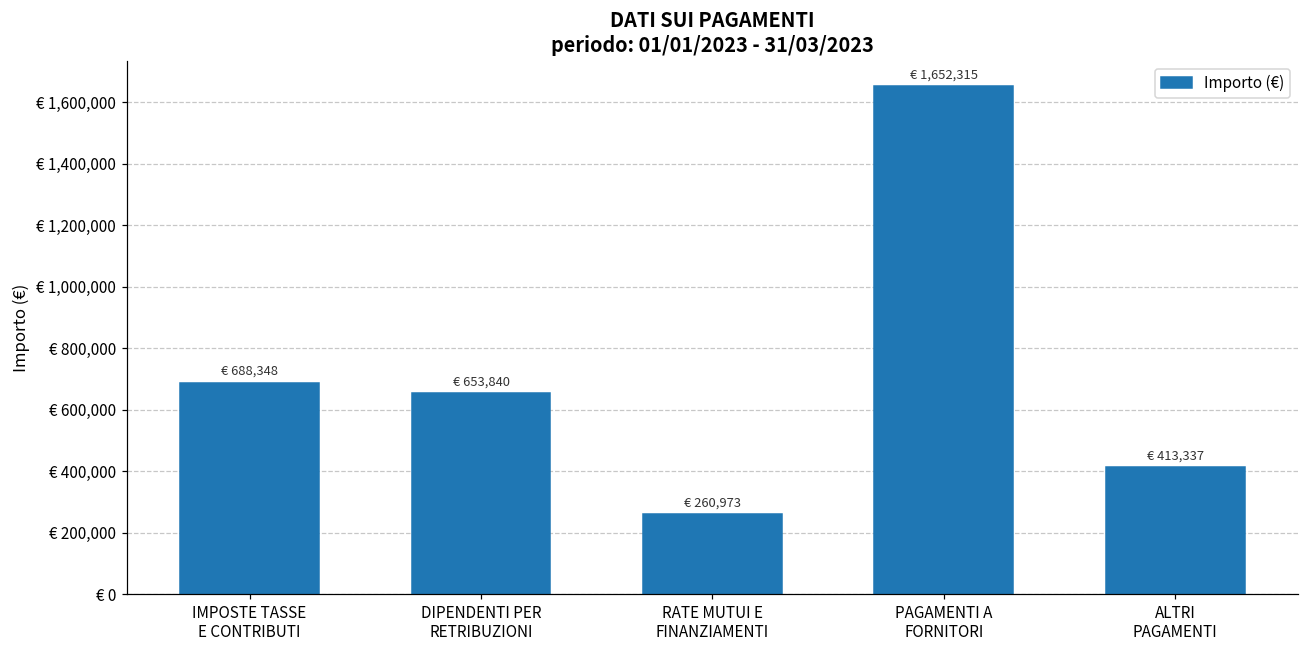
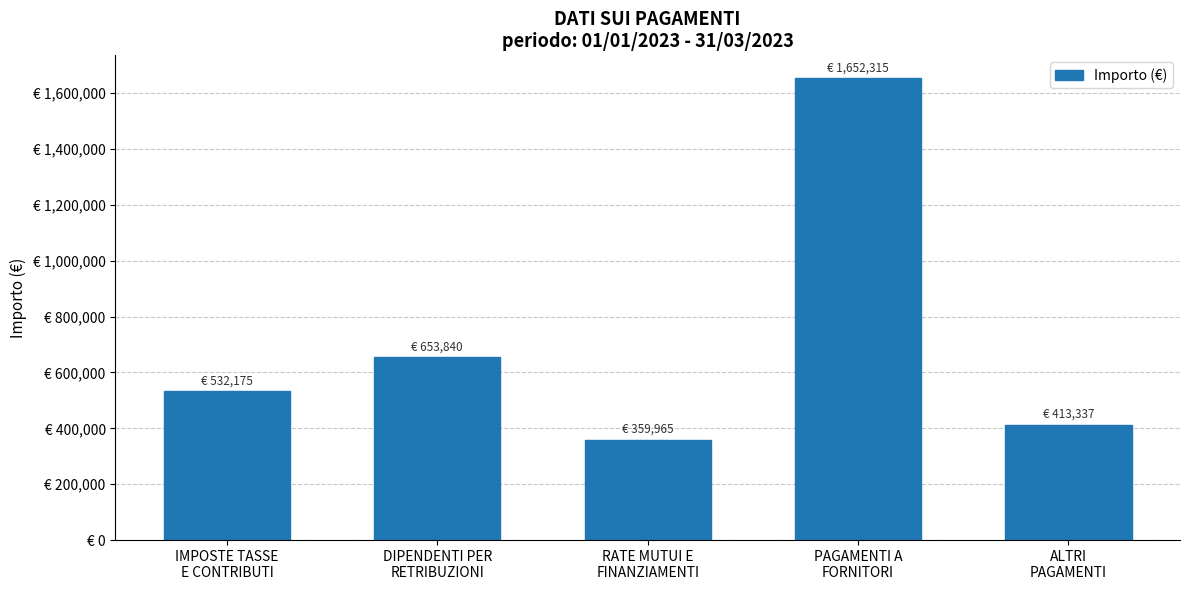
  {
-   "IMPOSTE TASSE E CONTRIBUTI": "688,348",
+   "IMPOSTE TASSE E CONTRIBUTI": "532,175",
    "DIPENDENTI PER RETRIBUZIONI": "653,840",
-   "RATE MUTUI E FINANZIAMENTI": "260,973",
+   "RATE MUTUI E FINANZIAMENTI": "359,965",
    "PAGAMENTI A FORNITORI": "1,652,315",
    "ALTRI PAGAMENTI": "413,337"
  }
